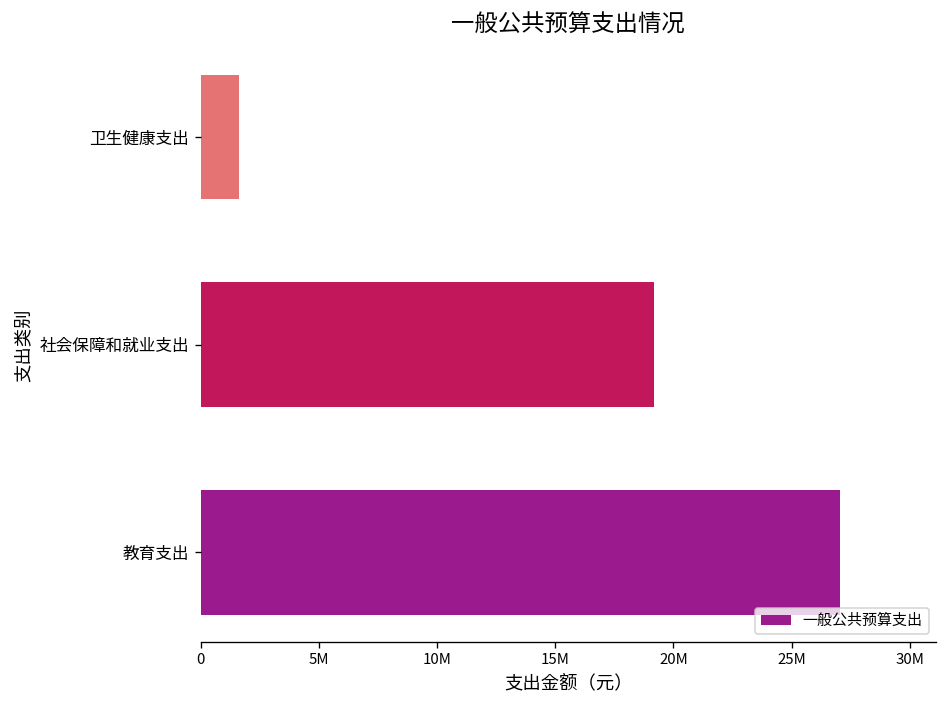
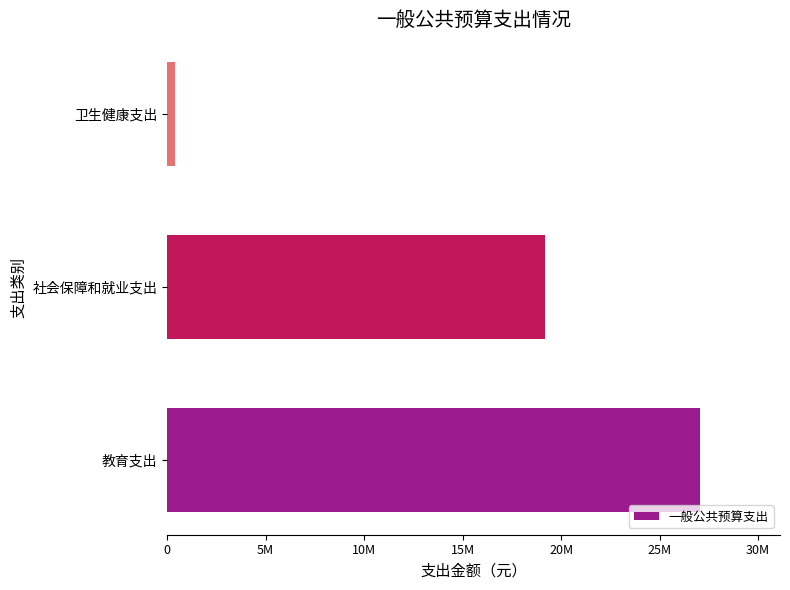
  {
-   "卫生健康支出": 1600000,
+   "卫生健康支出": 400000,
    "社会保障和就业支出": 19200000,
    "教育支出": 27100000
  }
